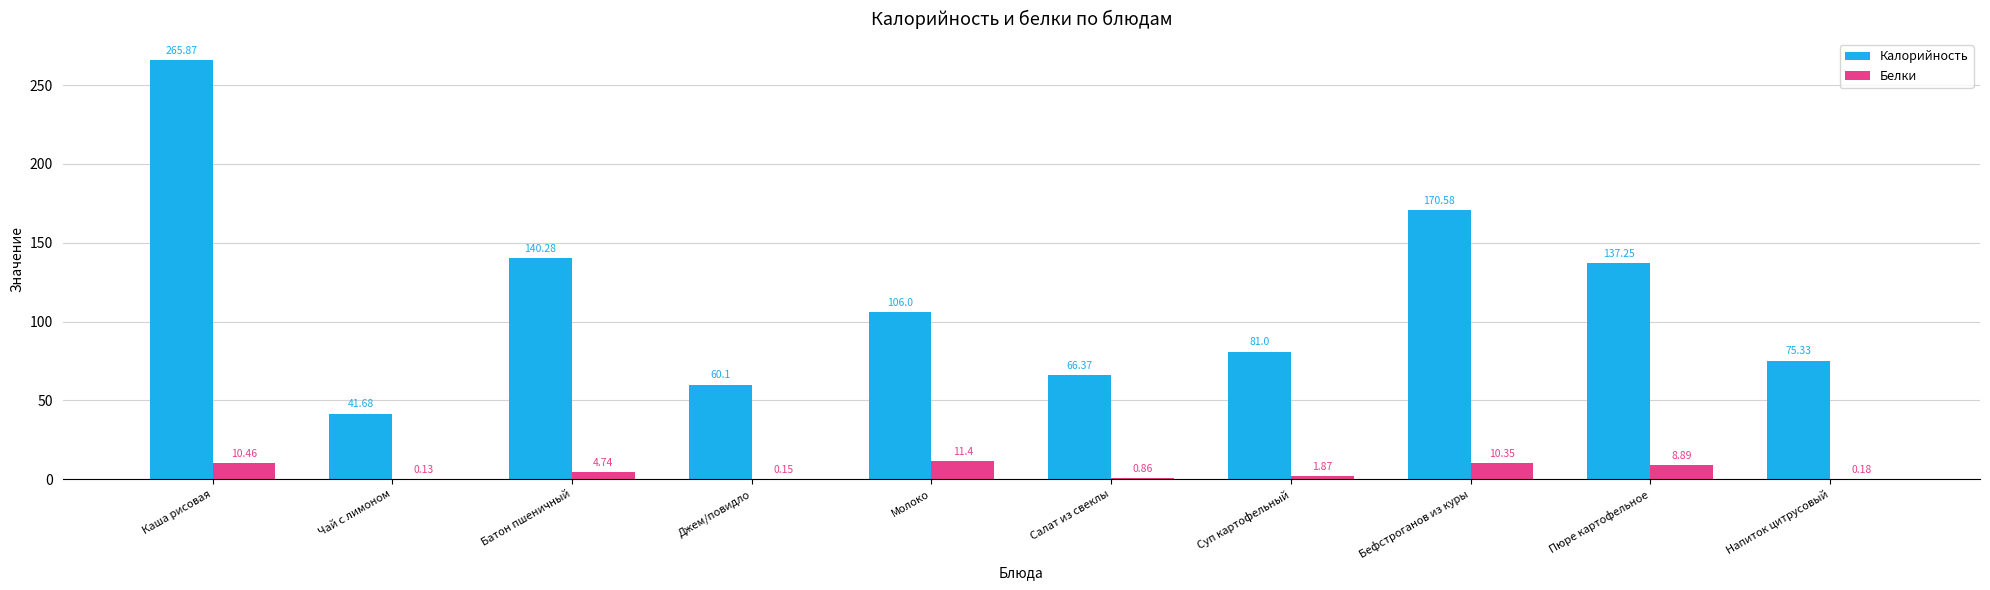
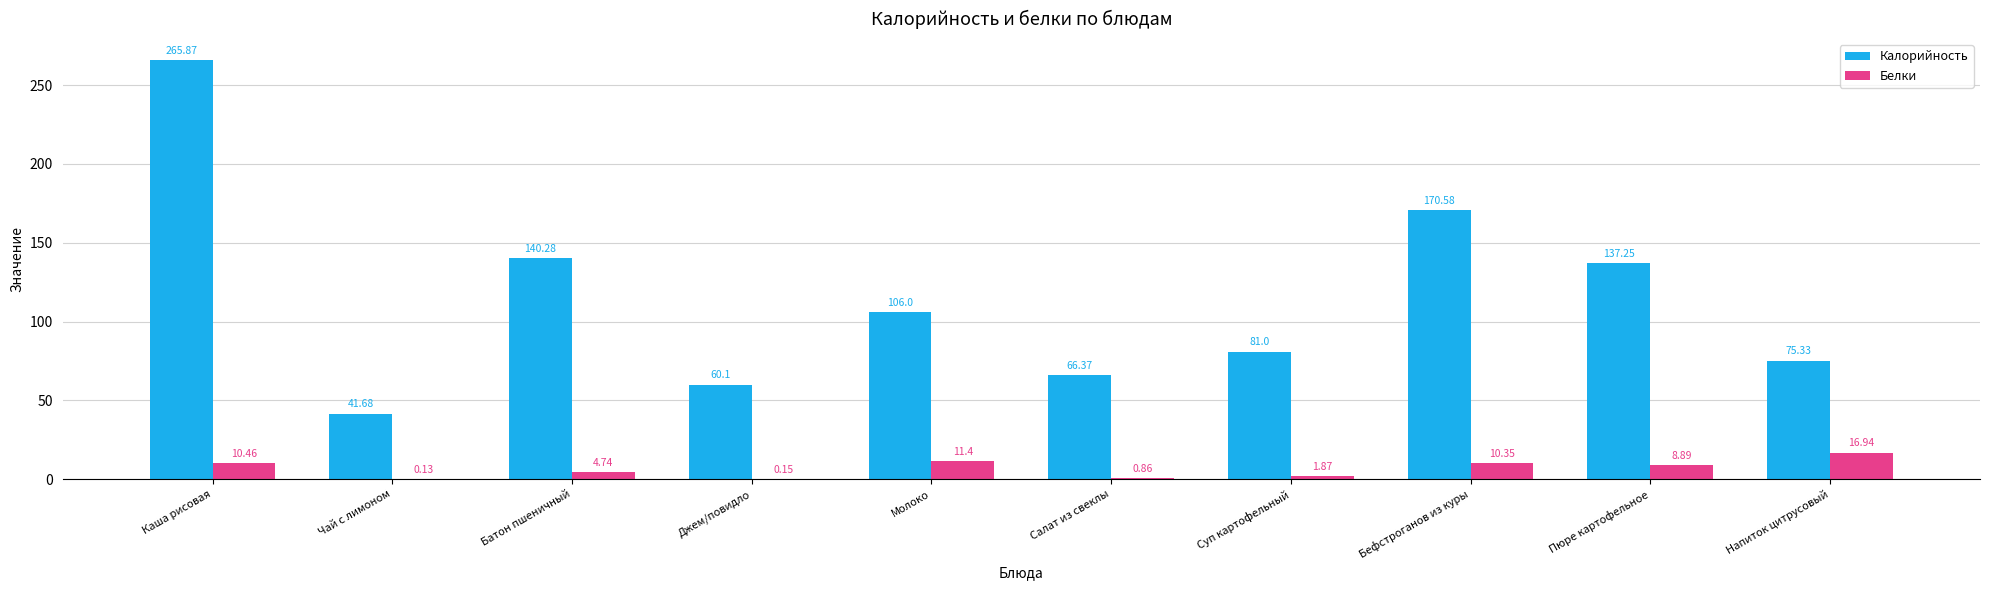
  {
    "Калорийность": {
      "Каша рисовая": 265.87,
      "Чай с лимоном": 41.68,
      "Батон пшеничный": 140.28,
      "Джем/повидло": 60.1,
      "Молоко": 106.0,
      "Салат из свеклы": 66.37,
      "Суп картофельный": 81.0,
      "Бефстроганов из куры": 170.58,
      "Пюре картофельное": 137.25,
      "Напиток цитрусовый": 75.33
    },
    "Белки": {
      "Каша рисовая": 10.46,
      "Чай с лимоном": 0.13,
      "Батон пшеничный": 4.74,
      "Джем/повидло": 0.15,
      "Молоко": 11.4,
      "Салат из свеклы": 0.86,
      "Суп картофельный": 1.87,
      "Бефстроганов из куры": 10.35,
      "Пюре картофельное": 8.89,
-     "Напиток цитрусовый": 0.18
+     "Напиток цитрусовый": 16.94
    }
  }
